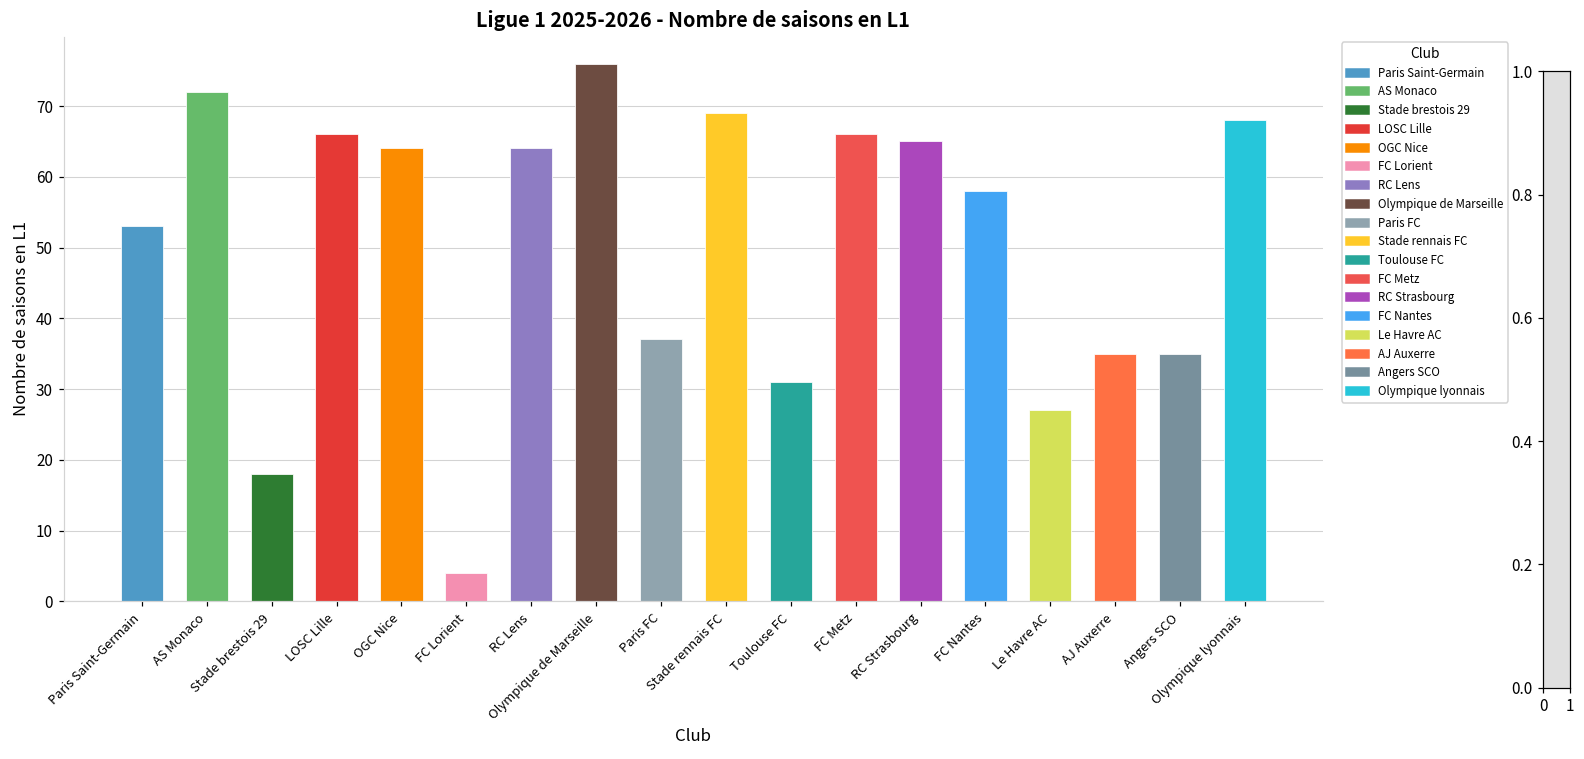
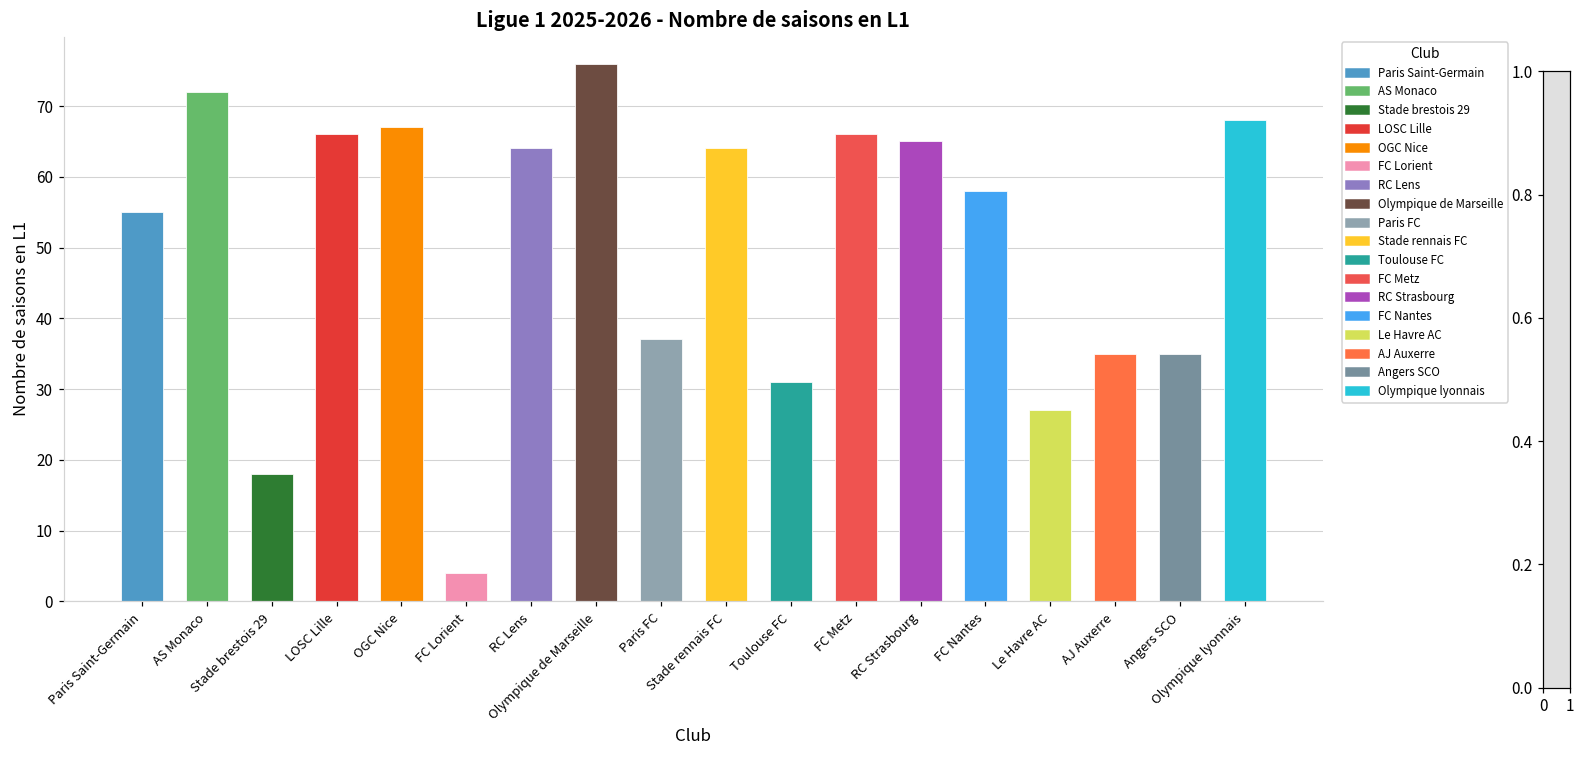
  {
-   "Paris Saint-Germain": 53,
+   "Paris Saint-Germain": 55,
    "AS Monaco": 72,
    "Stade brestois 29": 18,
    "LOSC Lille": 66,
-   "OGC Nice": 64,
+   "OGC Nice": 67,
    "FC Lorient": 4,
    "RC Lens": 64,
    "Olympique de Marseille": 76,
    "Paris FC": 37,
-   "Stade rennais FC": 69,
+   "Stade rennais FC": 64,
    "Toulouse FC": 31,
    "FC Metz": 66,
    "RC Strasbourg": 65,
    "FC Nantes": 58,
    "Le Havre AC": 27,
    "AJ Auxerre": 35,
    "Angers SCO": 35,
    "Olympique lyonnais": 68
  }
